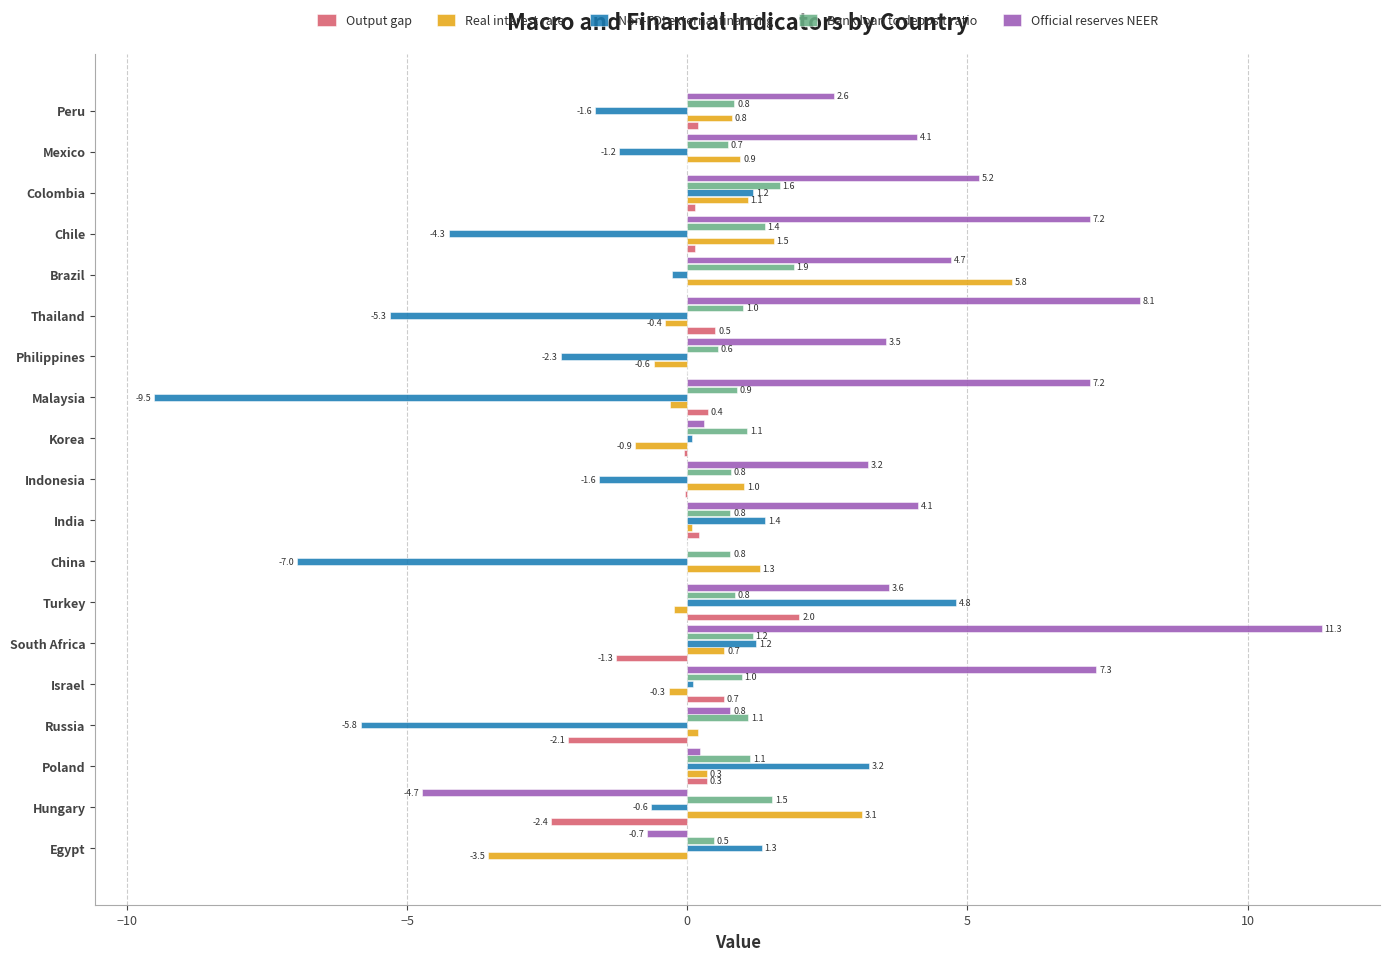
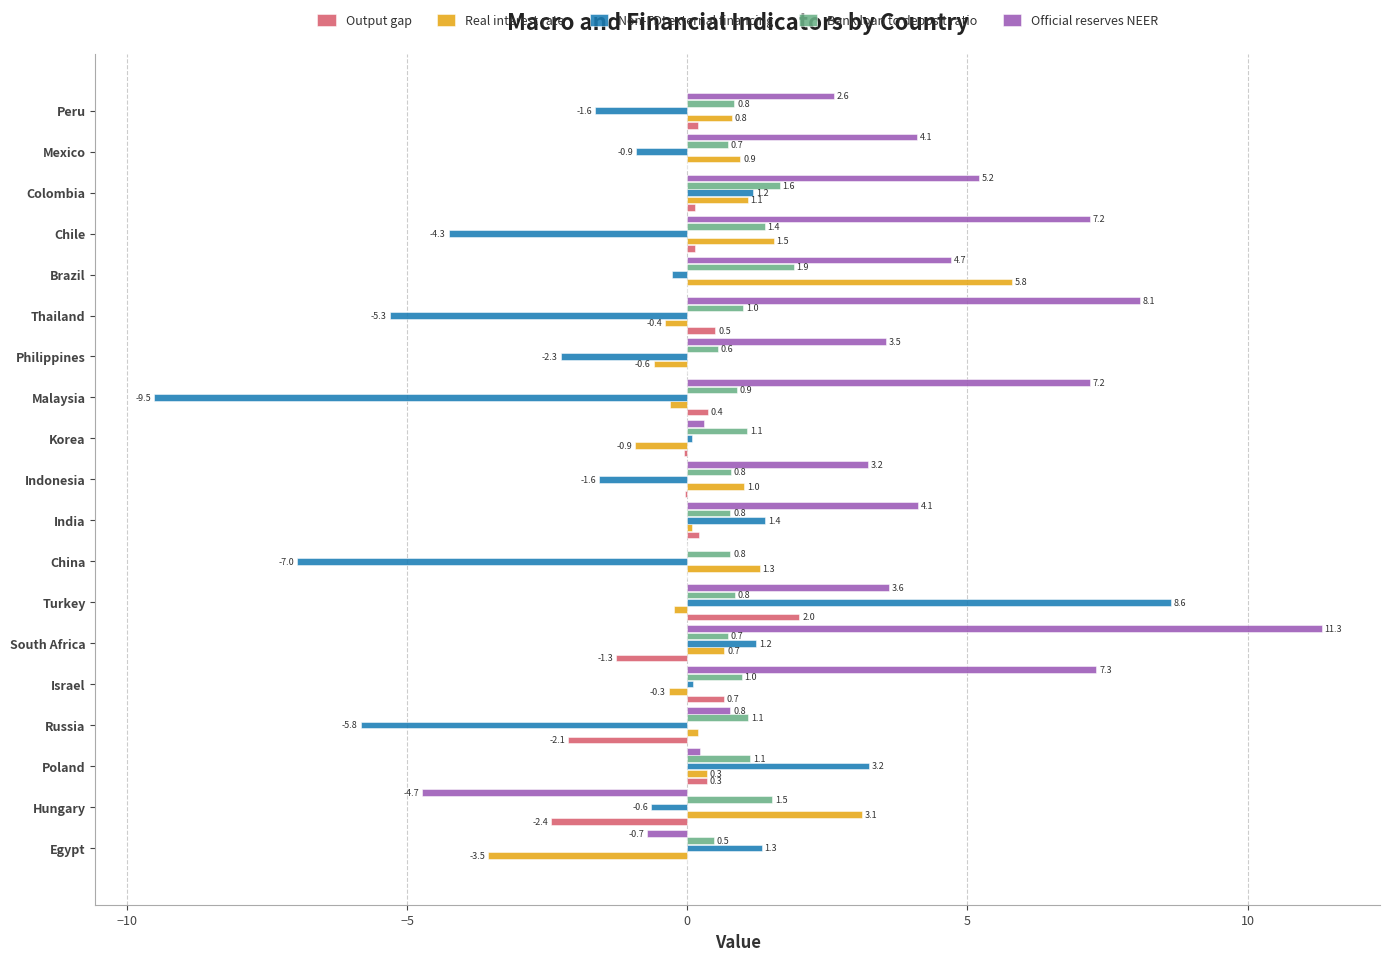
  {
    "Output gap": {
      "Thailand": 0.5,
      "Malaysia": 0.4,
      "Turkey": 2.0,
      "South Africa": -1.3,
      "Israel": 0.7,
      "Russia": -2.1,
      "Hungary": -2.4
    },
    "Real interest rate": {
      "Peru": 0.8,
      "Mexico": 0.9,
      "Colombia": 1.1,
      "Chile": 1.5,
      "Brazil": 5.8,
      "Thailand": -0.4,
      "Philippines": -0.6,
      "Korea": -0.9,
      "Indonesia": 1.0,
      "China": 1.3,
      "South Africa": 0.7,
      "Israel": -0.3,
      "Hungary": 3.1,
      "Egypt": -3.5
    },
    "Non-FDI external financing": {
      "Peru": -1.6,
-     "Mexico": -1.2,
+     "Mexico": -0.9,
      "Colombia": 1.2,
      "Chile": -4.3,
      "Thailand": -5.3,
      "Philippines": -2.3,
      "Malaysia": -9.5,
      "Indonesia": -1.6,
      "India": 1.4,
      "China": -7.0,
-     "Turkey": 4.8,
+     "Turkey": 8.6,
      "South Africa": 1.2,
      "Russia": -5.8,
      "Poland": 3.2,
      "Hungary": -0.6,
      "Egypt": 1.3
    },
    "Bank loan to deposit ratio": {
      "Peru": 0.8,
      "Mexico": 0.7,
      "Colombia": 1.6,
      "Chile": 1.4,
      "Brazil": 1.9,
      "Thailand": 1.0,
      "Philippines": 0.6,
      "Malaysia": 0.9,
      "Korea": 1.1,
      "Indonesia": 0.8,
      "India": 0.8,
      "China": 0.8,
      "Turkey": 0.8,
-     "South Africa": 1.2,
+     "South Africa": 0.7,
      "Israel": 1.0,
      "Russia": 1.1,
      "Poland": 1.1,
      "Hungary": 1.5,
      "Egypt": 0.5
    },
    "Official reserves NEER": {
      "Peru": 2.6,
      "Mexico": 4.1,
      "Colombia": 5.2,
      "Chile": 7.2,
      "Brazil": 4.7,
      "Thailand": 8.1,
      "Philippines": 3.5,
      "Malaysia": 7.2,
      "Indonesia": 3.2,
      "India": 4.1,
      "Turkey": 3.6,
      "South Africa": 11.3,
      "Israel": 7.3,
      "Russia": 0.8,
      "Hungary": -4.7,
      "Egypt": -0.7
    }
  }
